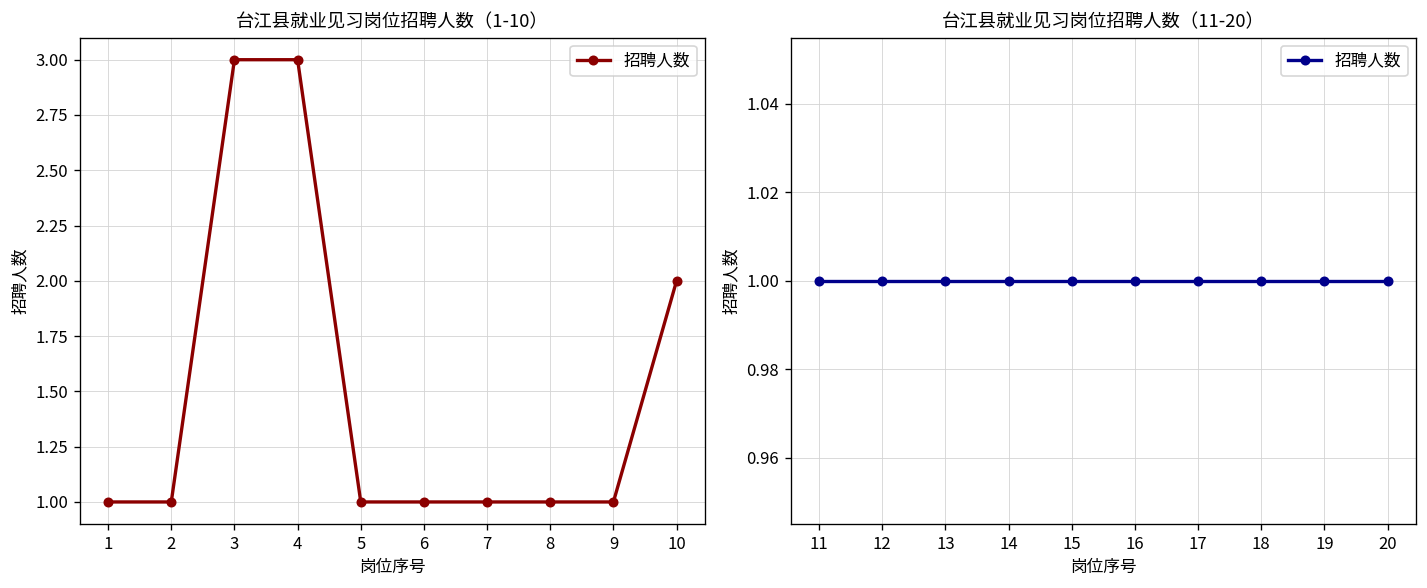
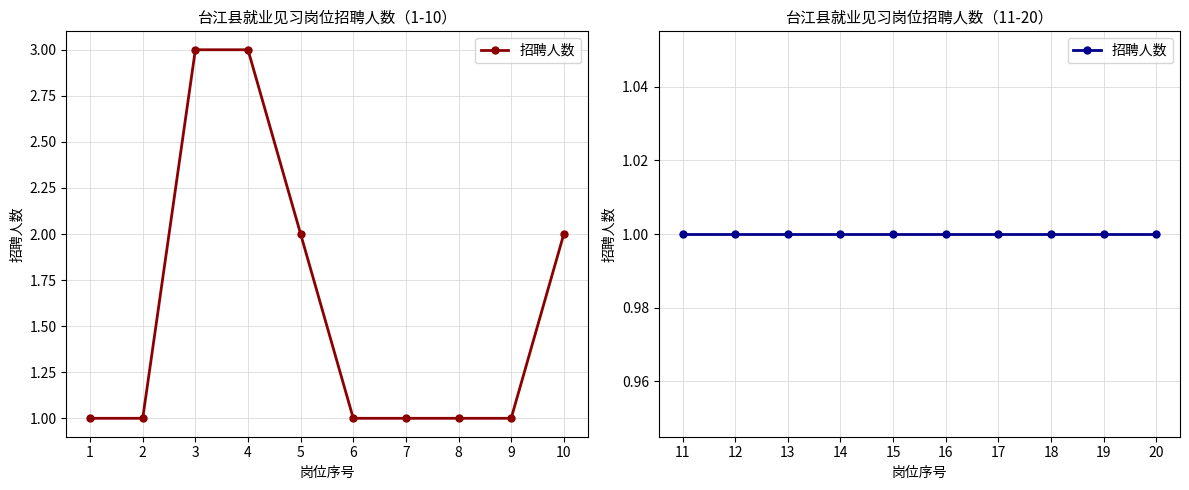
  {
    "台江县就业见习岗位招聘人数（1-10）": {
      "1": 1,
      "2": 1,
      "3": 3,
      "4": 3,
-     "5": 1,
+     "5": 2,
      "6": 1,
      "7": 1,
      "8": 1,
      "9": 1,
      "10": 2
    },
    "台江县就业见习岗位招聘人数（11-20）": {
      "11": 1.000,
      "12": 1.000,
      "13": 1.000,
      "14": 1.000,
      "15": 1.000,
      "16": 1.000,
      "17": 1.000,
      "18": 1.000,
      "19": 1.000,
      "20": 1.000
    }
  }
